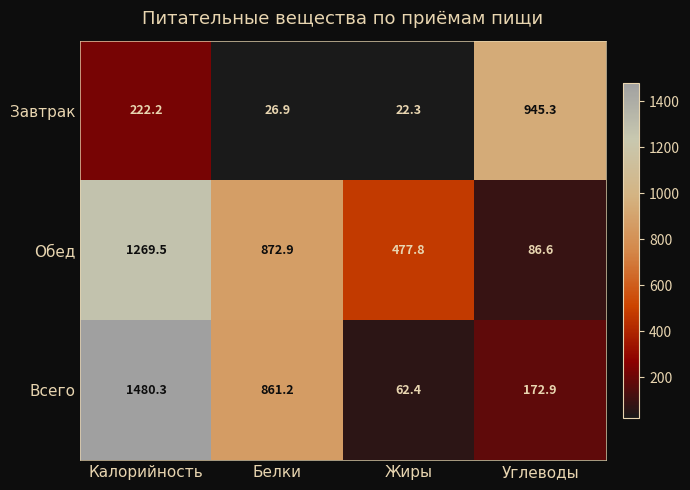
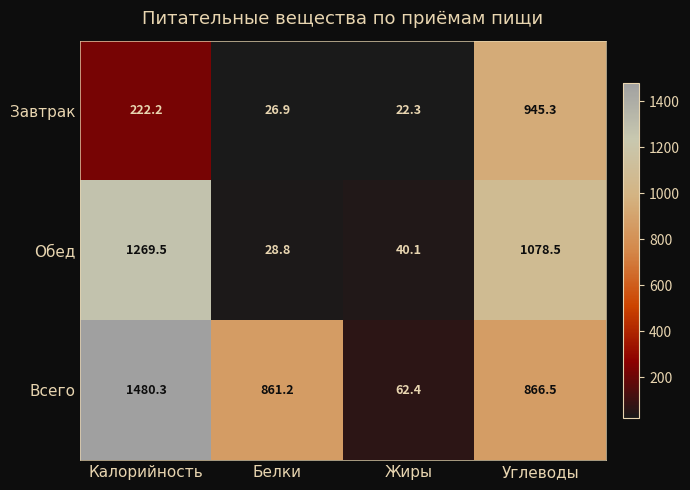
  {
    "Завтрак": {
      "Калорийность": 222.2,
      "Белки": 26.9,
      "Жиры": 22.3,
      "Углеводы": 945.3
    },
    "Обед": {
      "Калорийность": 1269.5,
-     "Белки": 872.9,
-     "Жиры": 477.8,
-     "Углеводы": 86.6
+     "Белки": 28.8,
+     "Жиры": 40.1,
+     "Углеводы": 1078.5
    },
    "Всего": {
      "Калорийность": 1480.3,
      "Белки": 861.2,
      "Жиры": 62.4,
-     "Углеводы": 172.9
+     "Углеводы": 866.5
    }
  }
